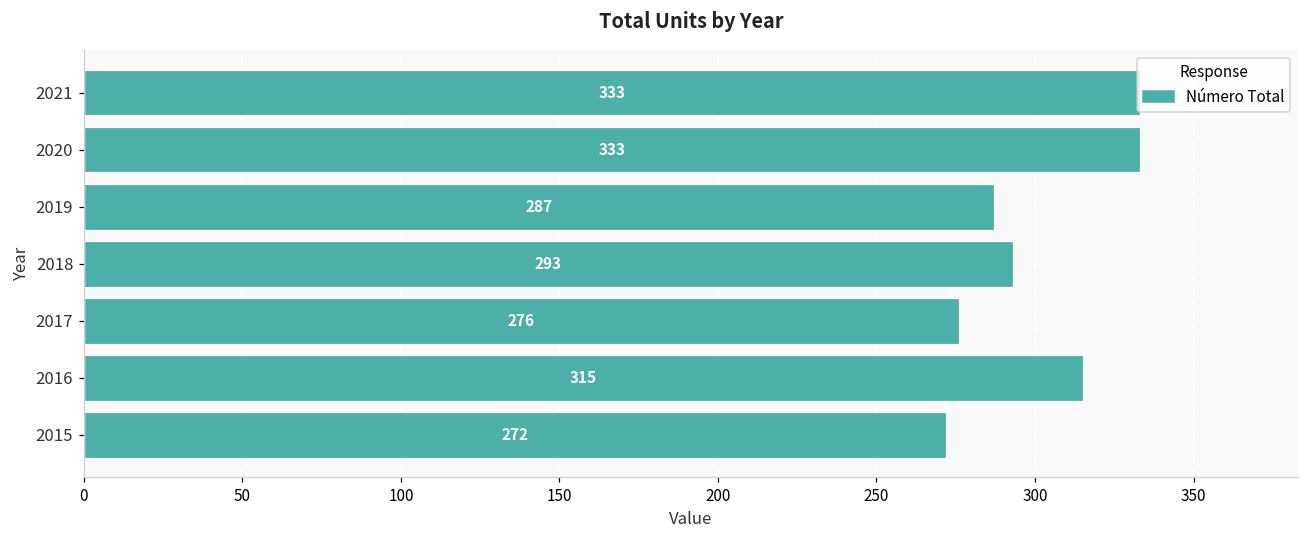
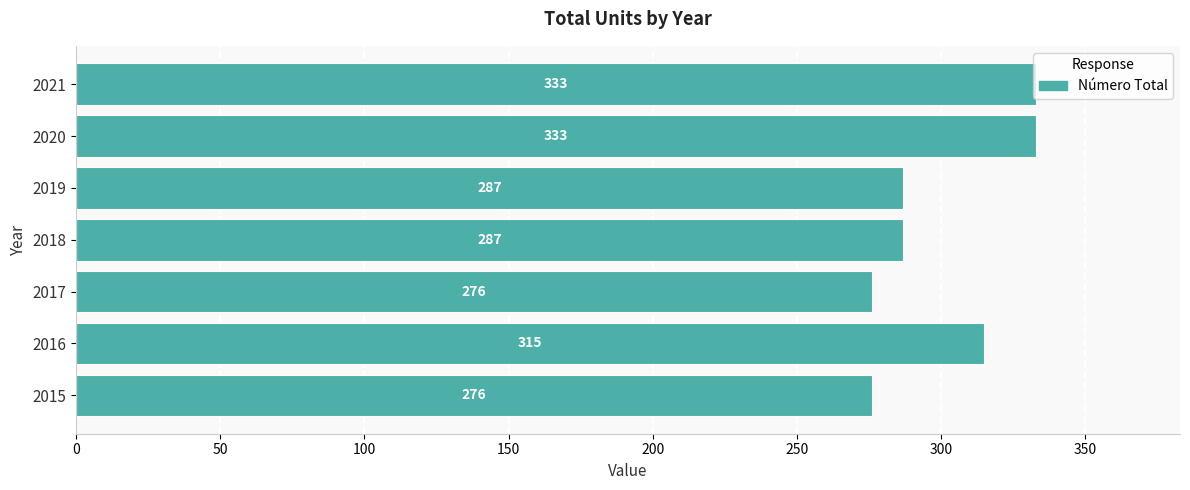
  {
    "2020": 333,
    "2019": 287,
-   "2018": 293,
+   "2018": 287,
    "2017": 276,
    "2016": 315,
-   "2015": 272
+   "2015": 276
  }
